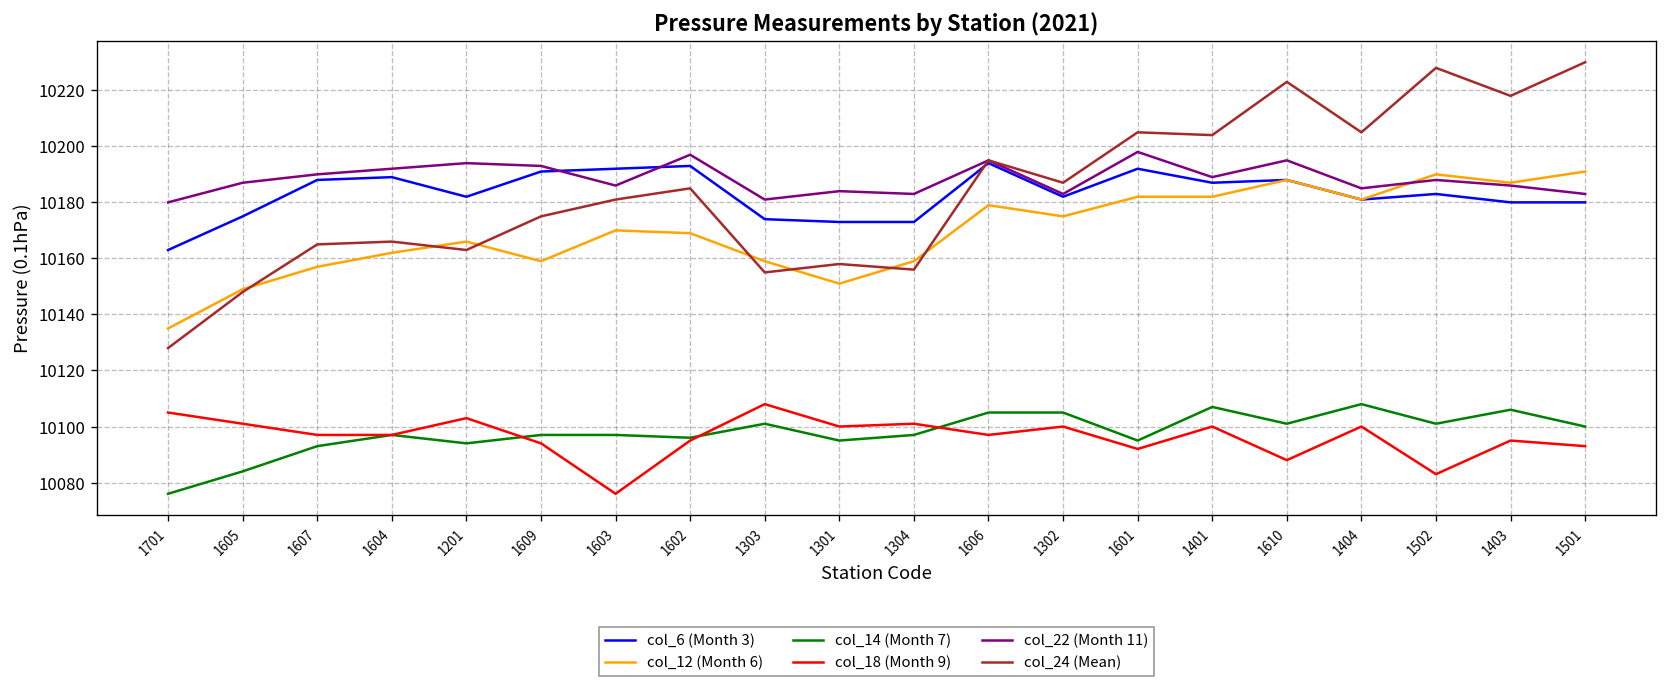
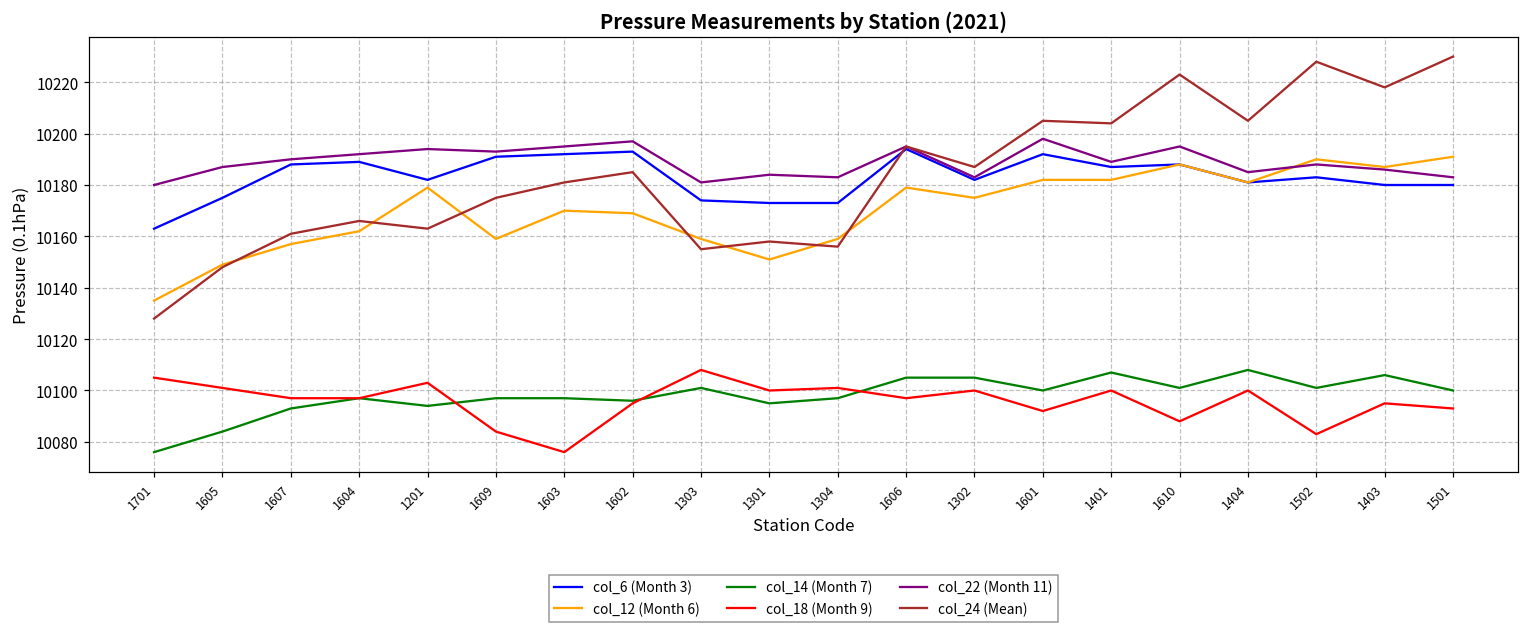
  {
    "col_6 (Month 3)": {
      "1701": 10163,
      "1605": 10175,
      "1607": 10188,
      "1604": 10189,
      "1201": 10182,
      "1609": 10191,
      "1603": 10192,
      "1602": 10193,
      "1303": 10174,
      "1301": 10173,
      "1304": 10173,
      "1601": 10192,
      "1401": 10187,
      "1502": 10183,
      "1403": 10180,
      "1501": 10180
    },
    "col_12 (Month 6)": {
      "1701": 10135,
      "1607": 10157,
      "1604": 10162,
-     "1201": 10166,
+     "1201": 10179,
      "1609": 10159,
      "1603": 10170,
      "1602": 10169,
      "1303": 10159,
      "1301": 10151,
      "1304": 10159,
      "1606": 10179,
      "1302": 10175,
      "1601": 10182,
      "1401": 10182,
      "1502": 10190,
      "1501": 10191
    },
    "col_14 (Month 7)": {
      "1701": 10076,
      "1605": 10084,
      "1607": 10093,
      "1201": 10094,
      "1609": 10097,
      "1603": 10097,
      "1303": 10101,
      "1301": 10095,
      "1304": 10097,
      "1606": 10105,
      "1302": 10105,
-     "1601": 10095,
+     "1601": 10100,
      "1401": 10107,
      "1610": 10101,
      "1404": 10108,
      "1502": 10101,
      "1403": 10106,
      "1501": 10100
    },
    "col_18 (Month 9)": {
      "1701": 10105,
      "1605": 10101,
      "1607": 10097,
      "1201": 10103,
-     "1609": 10094,
+     "1609": 10084,
      "1603": 10076,
      "1303": 10108,
      "1301": 10100,
      "1304": 10101,
      "1606": 10097,
      "1302": 10100,
      "1601": 10092,
      "1401": 10100,
      "1610": 10088,
      "1404": 10100,
      "1502": 10083,
      "1403": 10095,
      "1501": 10093
    },
    "col_22 (Month 11)": {
      "1701": 10180,
      "1605": 10187,
      "1607": 10190,
      "1604": 10192,
      "1201": 10194,
      "1609": 10193,
-     "1603": 10186,
+     "1603": 10195,
      "1602": 10197,
      "1303": 10181,
      "1301": 10184,
      "1304": 10183,
      "1601": 10198,
      "1401": 10189,
      "1610": 10195,
      "1404": 10185,
      "1502": 10188,
      "1501": 10183
    },
    "col_24 (Mean)": {
      "1701": 10128,
-     "1607": 10165,
+     "1607": 10161,
      "1604": 10166,
      "1201": 10163,
      "1609": 10175,
      "1603": 10181,
      "1602": 10185,
      "1303": 10155,
      "1301": 10158,
      "1304": 10156,
      "1302": 10187,
      "1601": 10205,
      "1401": 10204,
      "1610": 10223,
      "1404": 10205,
      "1502": 10228,
      "1403": 10218,
      "1501": 10230
    }
  }
